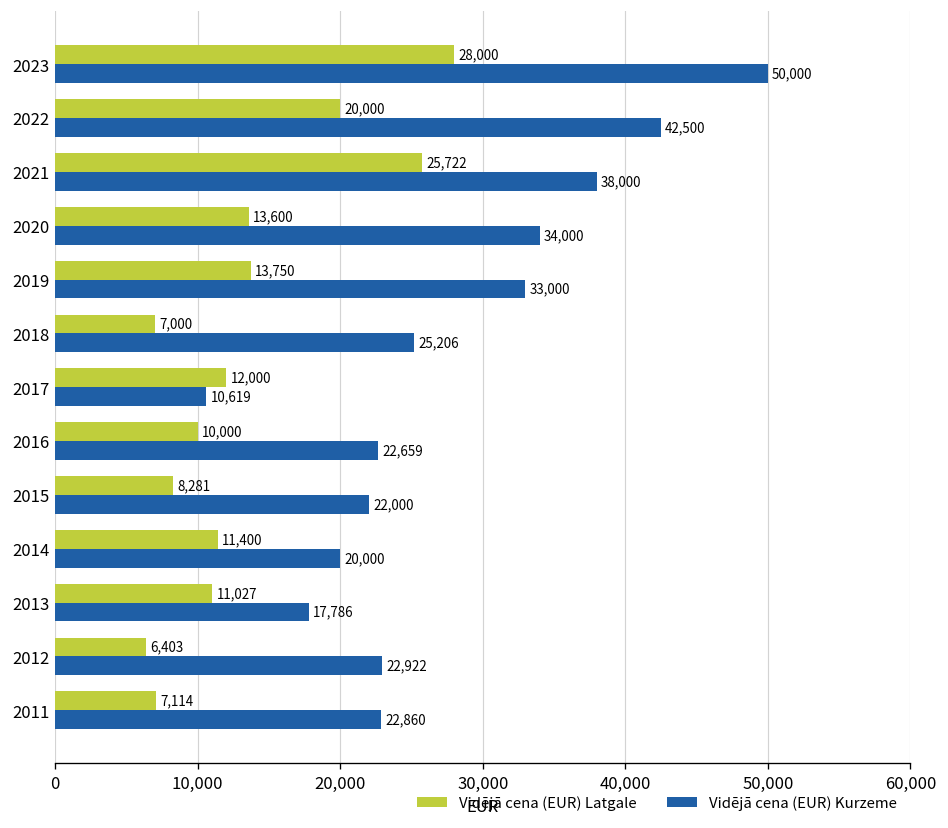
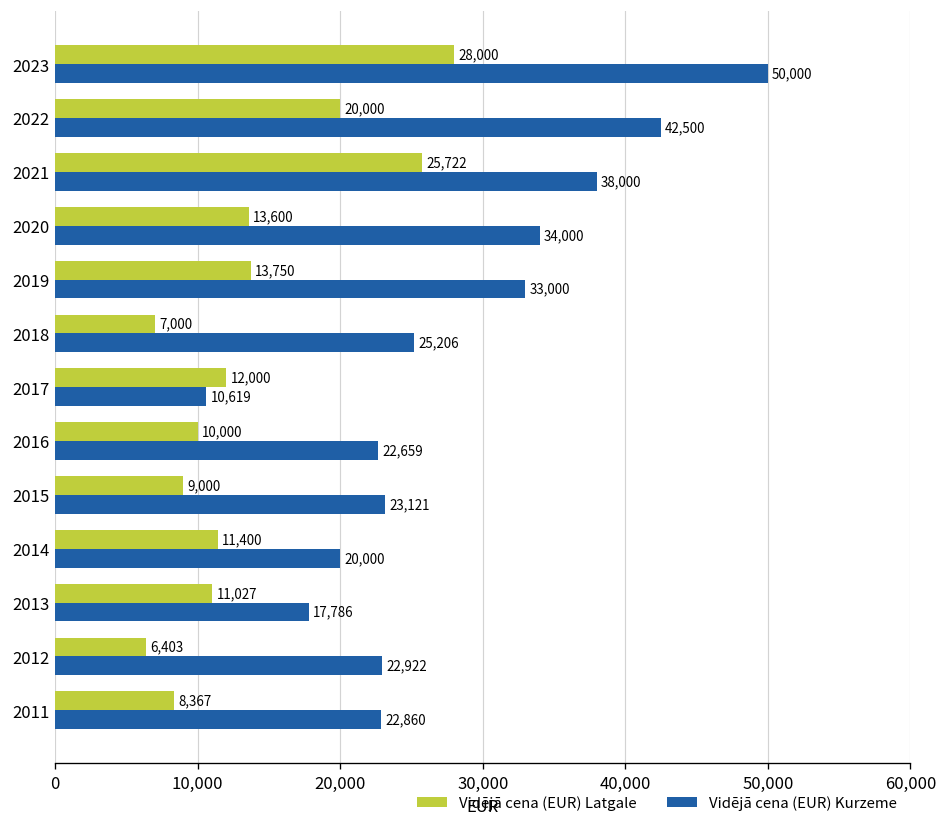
  {
    "Vidējā cena (EUR) Latgale": {
      "2023": "28,000",
      "2022": "20,000",
      "2021": "25,722",
      "2020": "13,600",
      "2019": "13,750",
      "2018": "7,000",
      "2017": "12,000",
      "2016": "10,000",
-     "2015": "8,281",
+     "2015": "9,000",
      "2014": "11,400",
      "2013": "11,027",
      "2012": "6,403",
-     "2011": "7,114"
+     "2011": "8,367"
    },
    "Vidējā cena (EUR) Kurzeme": {
      "2023": "50,000",
      "2022": "42,500",
      "2021": "38,000",
      "2020": "34,000",
      "2019": "33,000",
      "2018": "25,206",
      "2017": "10,619",
      "2016": "22,659",
-     "2015": "22,000",
+     "2015": "23,121",
      "2014": "20,000",
      "2013": "17,786",
      "2012": "22,922",
      "2011": "22,860"
    }
  }
